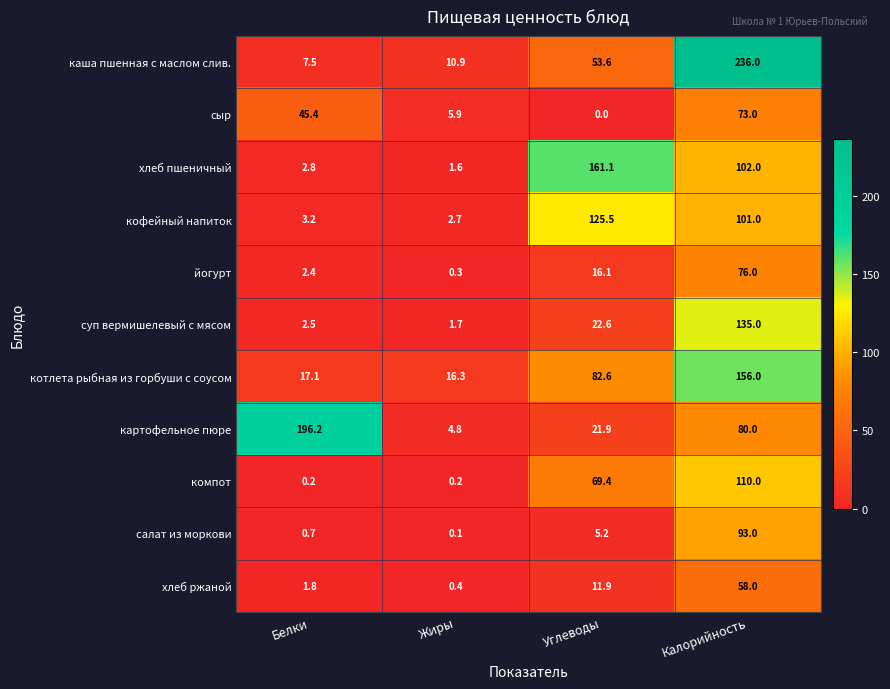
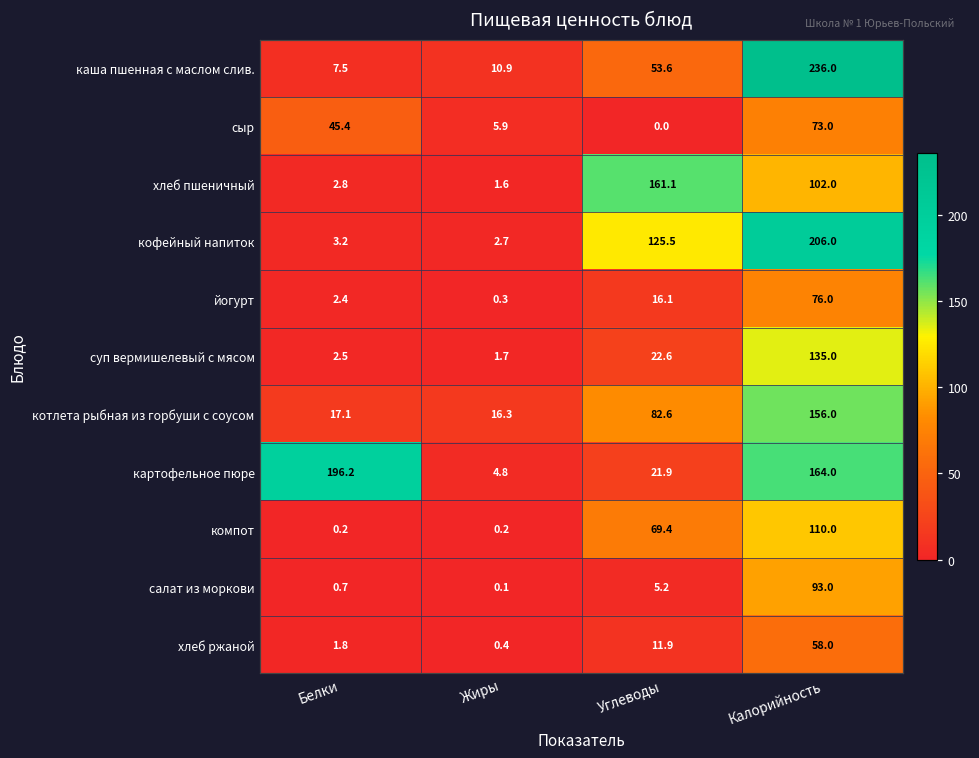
  {
    "каша пшенная с маслом слив.": {
      "Белки": 7.5,
      "Жиры": 10.9,
      "Углеводы": 53.6,
      "Калорийность": 236.0
    },
    "сыр": {
      "Белки": 45.4,
      "Жиры": 5.9,
      "Углеводы": 0.0,
      "Калорийность": 73.0
    },
    "хлеб пшеничный": {
      "Белки": 2.8,
      "Жиры": 1.6,
      "Углеводы": 161.1,
      "Калорийность": 102.0
    },
    "кофейный напиток": {
      "Белки": 3.2,
      "Жиры": 2.7,
      "Углеводы": 125.5,
-     "Калорийность": 101.0
+     "Калорийность": 206.0
    },
    "йогурт": {
      "Белки": 2.4,
      "Жиры": 0.3,
      "Углеводы": 16.1,
      "Калорийность": 76.0
    },
    "суп вермишелевый с мясом": {
      "Белки": 2.5,
      "Жиры": 1.7,
      "Углеводы": 22.6,
      "Калорийность": 135.0
    },
    "котлета рыбная из горбуши с соусом": {
      "Белки": 17.1,
      "Жиры": 16.3,
      "Углеводы": 82.6,
      "Калорийность": 156.0
    },
    "картофельное пюре": {
      "Белки": 196.2,
      "Жиры": 4.8,
      "Углеводы": 21.9,
-     "Калорийность": 80.0
+     "Калорийность": 164.0
    },
    "компот": {
      "Белки": 0.2,
      "Жиры": 0.2,
      "Углеводы": 69.4,
      "Калорийность": 110.0
    },
    "салат из моркови": {
      "Белки": 0.7,
      "Жиры": 0.1,
      "Углеводы": 5.2,
      "Калорийность": 93.0
    },
    "хлеб ржаной": {
      "Белки": 1.8,
      "Жиры": 0.4,
      "Углеводы": 11.9,
      "Калорийность": 58.0
    }
  }
